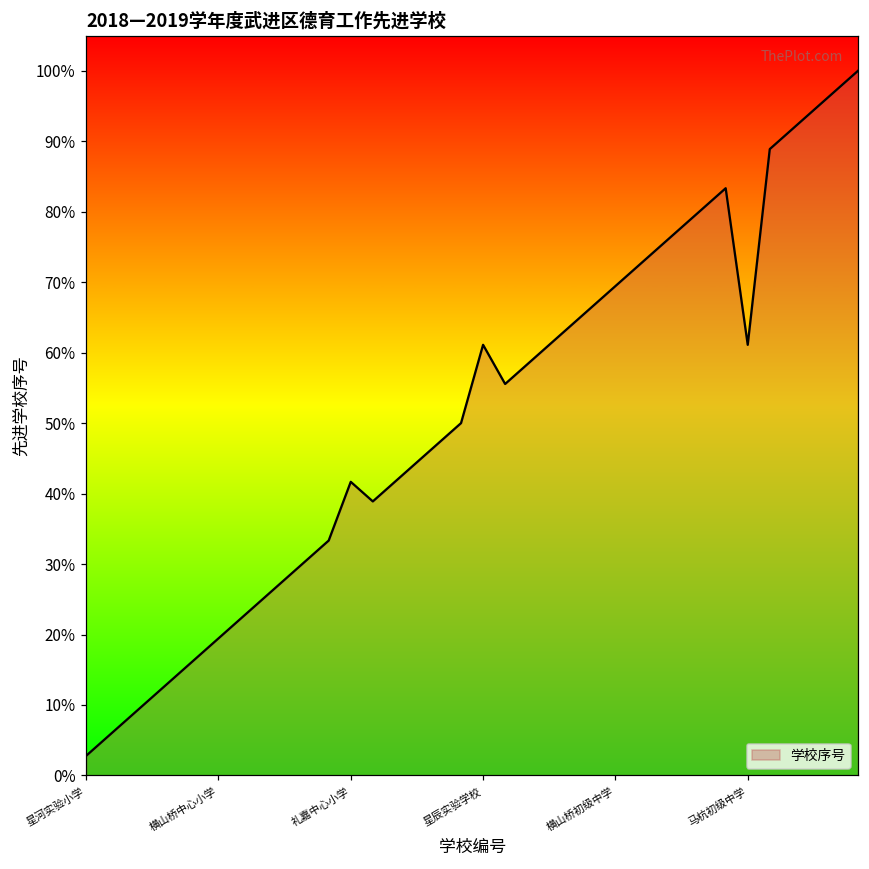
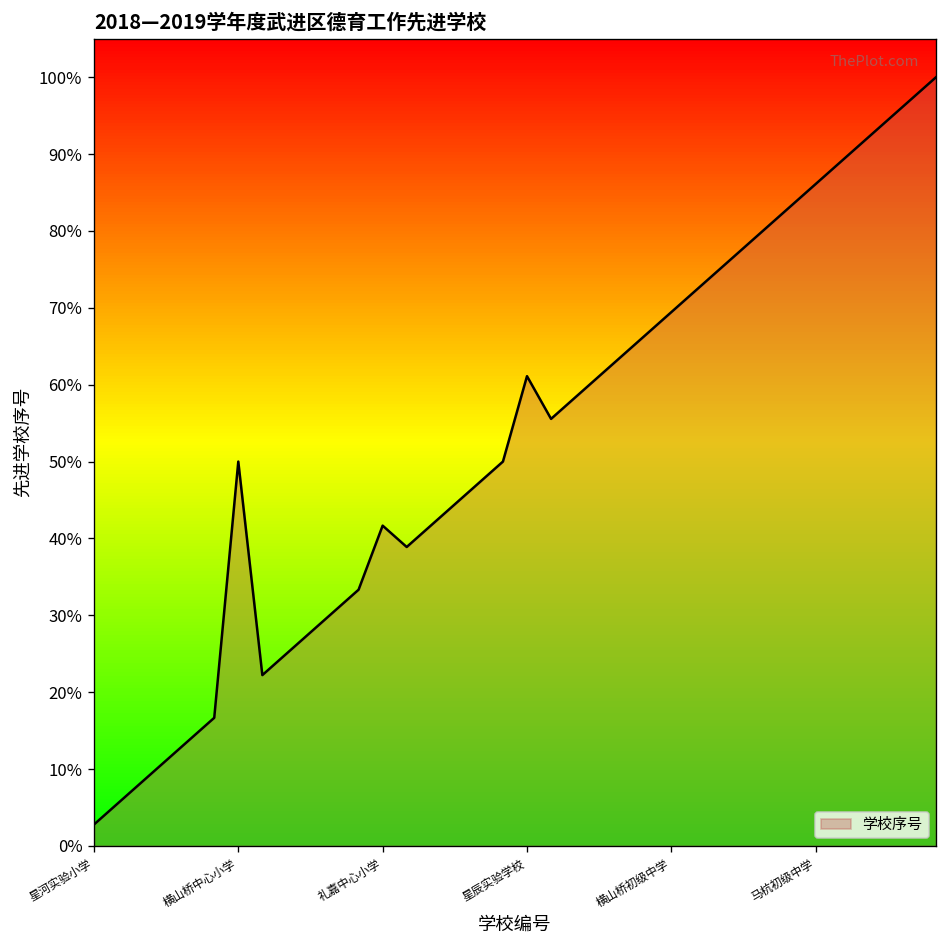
  {
    "星河实验小学": "3%",
-   "横山桥中心小学": "19%",
+   "横山桥中心小学": "50%",
    "礼嘉中心小学": "42%",
    "星辰实验学校": "61%",
    "横山桥初级中学": "69%",
-   "马杭初级中学": "61%"
+   "马杭初级中学": "86%"
  }
